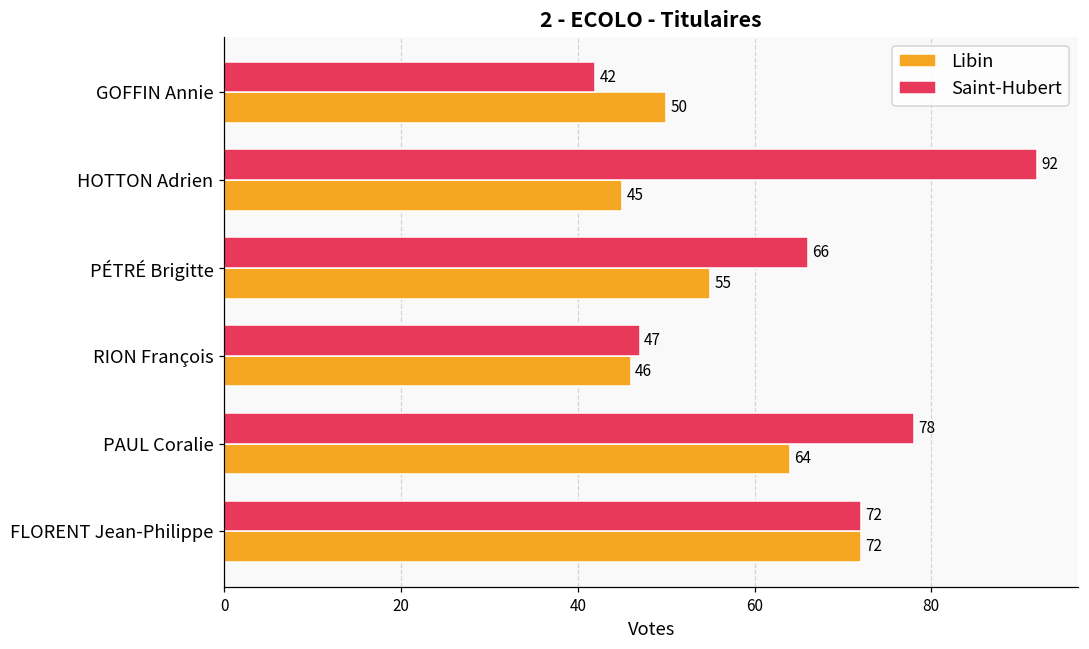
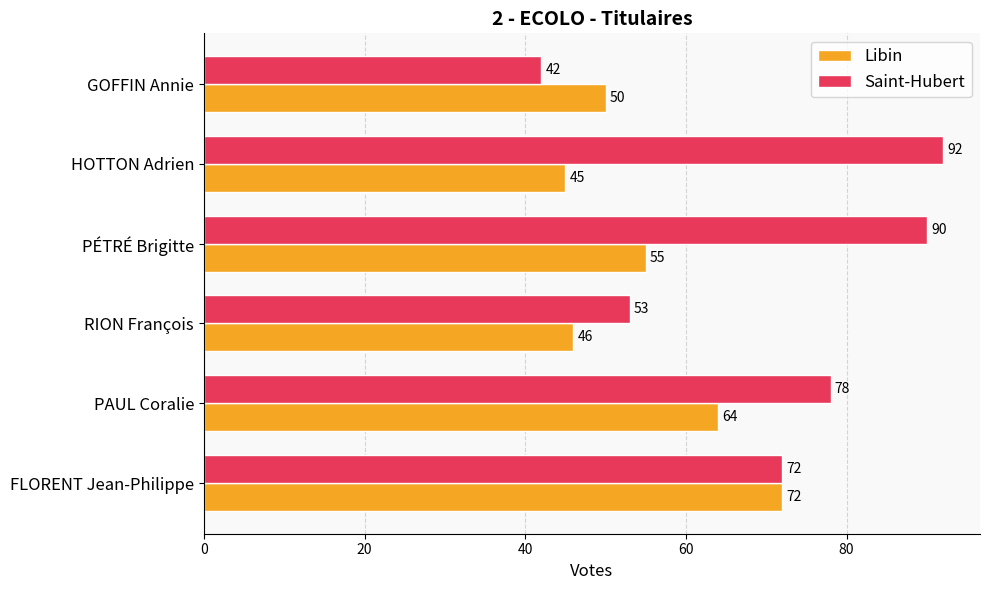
  {
    "Libin": {
      "GOFFIN Annie": 50,
      "HOTTON Adrien": 45,
      "PÉTRÉ Brigitte": 55,
      "RION François": 46,
      "PAUL Coralie": 64,
      "FLORENT Jean-Philippe": 72
    },
    "Saint-Hubert": {
      "GOFFIN Annie": 42,
      "HOTTON Adrien": 92,
-     "PÉTRÉ Brigitte": 66,
-     "RION François": 47,
+     "PÉTRÉ Brigitte": 90,
+     "RION François": 53,
      "PAUL Coralie": 78,
      "FLORENT Jean-Philippe": 72
    }
  }
